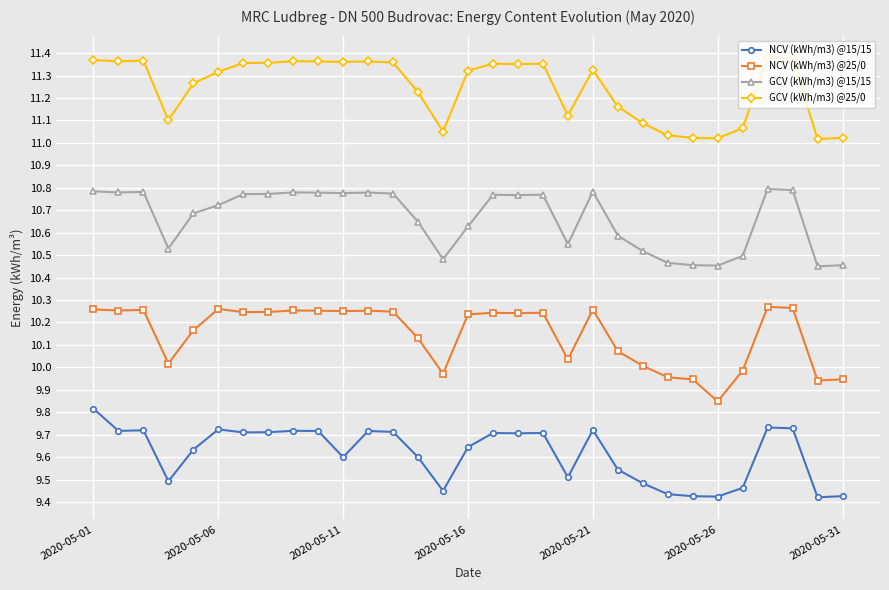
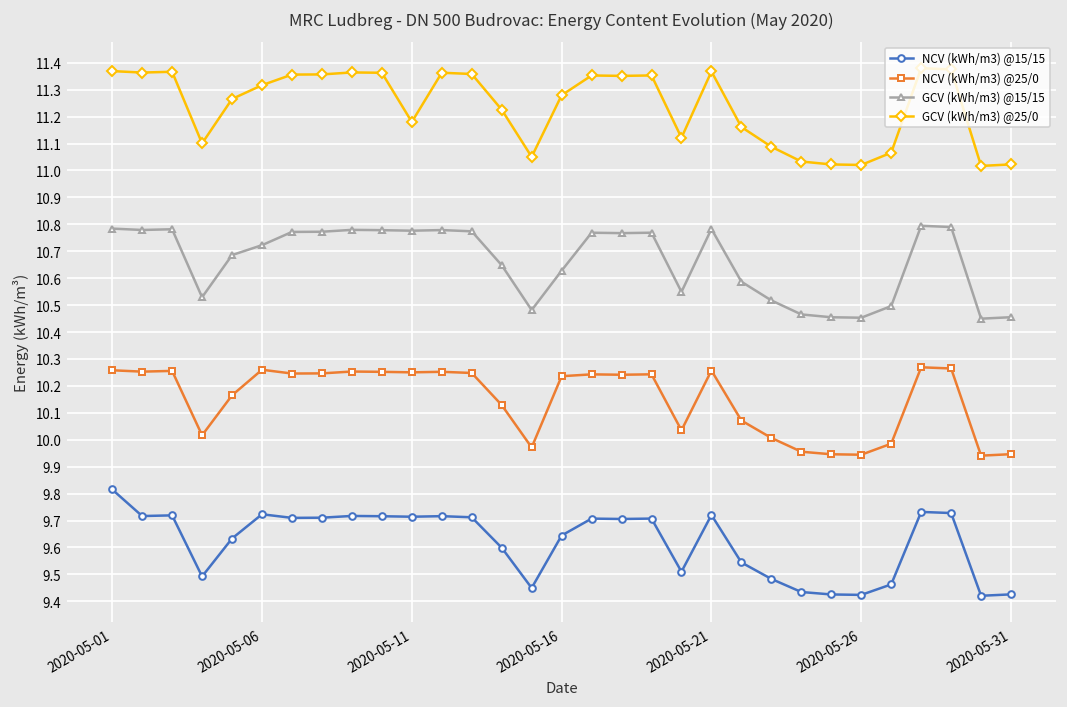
  {
    "NCV (kWh/m3) @15/15": {
      "2020-05-01": 9.82,
      "2020-05-06": 9.72,
-     "2020-05-11": 9.60,
+     "2020-05-11": 9.71,
      "2020-05-16": 9.64,
      "2020-05-21": 9.72,
      "2020-05-26": 9.42,
      "2020-05-31": 9.43
    },
    "NCV (kWh/m3) @25/0": {
      "2020-05-01": 10.26,
      "2020-05-06": 10.26,
      "2020-05-11": 10.25,
      "2020-05-16": 10.24,
      "2020-05-21": 10.26,
-     "2020-05-26": 9.85,
+     "2020-05-26": 9.94,
      "2020-05-31": 9.95
    },
    "GCV (kWh/m3) @15/15": {
      "2020-05-01": 10.78,
      "2020-05-06": 10.72,
      "2020-05-11": 10.78,
      "2020-05-16": 10.63,
      "2020-05-21": 10.78,
      "2020-05-26": 10.45,
      "2020-05-31": 10.46
    },
    "GCV (kWh/m3) @25/0": {
      "2020-05-01": 11.37,
      "2020-05-06": 11.32,
-     "2020-05-11": 11.36,
-     "2020-05-16": 11.32,
-     "2020-05-21": 11.33,
+     "2020-05-11": 11.18,
+     "2020-05-16": 11.28,
+     "2020-05-21": 11.37,
      "2020-05-26": 11.02,
      "2020-05-31": 11.02
    }
  }
